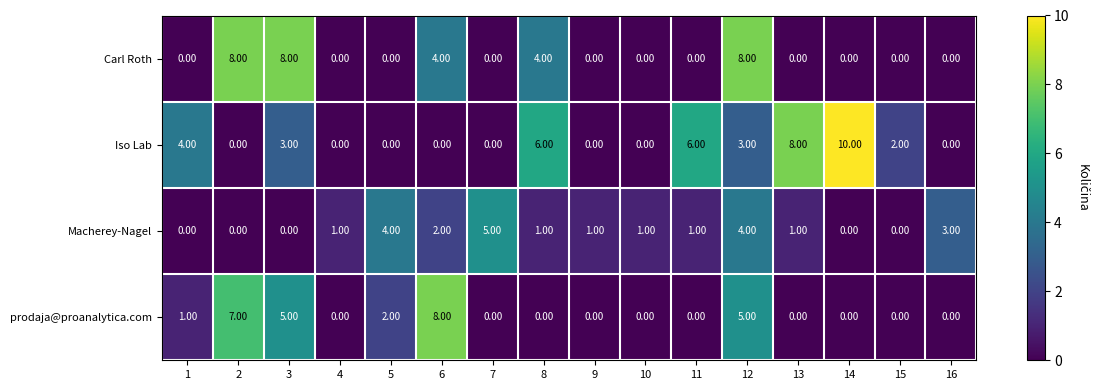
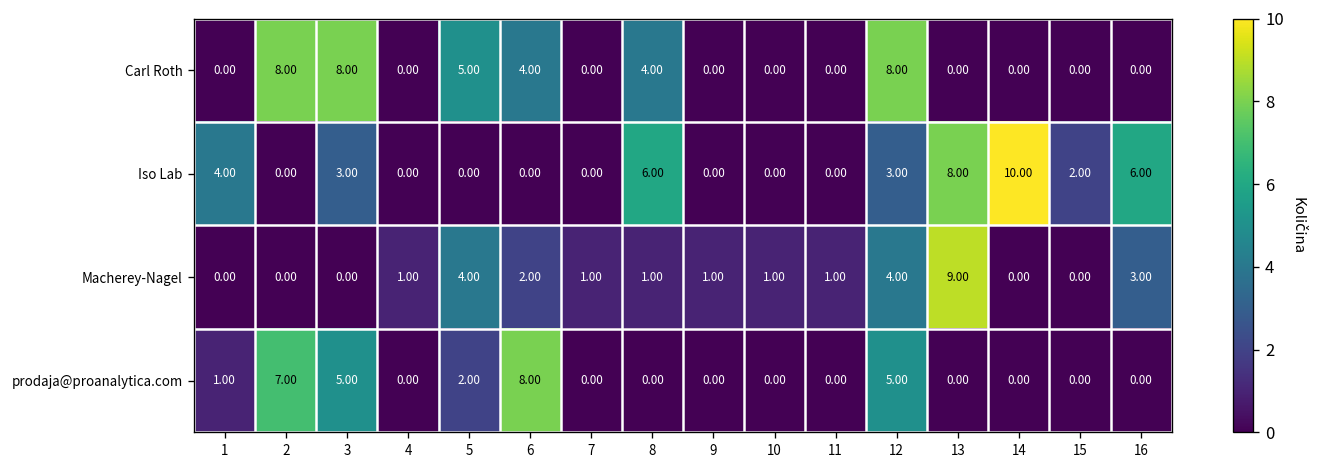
  {
    "Carl Roth": {
      "1": 0.00,
      "2": 8.00,
      "3": 8.00,
      "4": 0.00,
-     "5": 0.00,
+     "5": 5.00,
      "6": 4.00,
      "7": 0.00,
      "8": 4.00,
      "9": 0.00,
      "10": 0.00,
      "11": 0.00,
      "12": 8.00,
      "13": 0.00,
      "14": 0.00,
      "15": 0.00,
      "16": 0.00
    },
    "Iso Lab": {
      "1": 4.00,
      "2": 0.00,
      "3": 3.00,
      "4": 0.00,
      "5": 0.00,
      "6": 0.00,
      "7": 0.00,
      "8": 6.00,
      "9": 0.00,
      "10": 0.00,
-     "11": 6.00,
+     "11": 0.00,
      "12": 3.00,
      "13": 8.00,
      "14": 10.00,
      "15": 2.00,
-     "16": 0.00
+     "16": 6.00
    },
    "Macherey-Nagel": {
      "1": 0.00,
      "2": 0.00,
      "3": 0.00,
      "4": 1.00,
      "5": 4.00,
      "6": 2.00,
-     "7": 5.00,
+     "7": 1.00,
      "8": 1.00,
      "9": 1.00,
      "10": 1.00,
      "11": 1.00,
      "12": 4.00,
-     "13": 1.00,
+     "13": 9.00,
      "14": 0.00,
      "15": 0.00,
      "16": 3.00
    },
    "prodaja@proanalytica.com": {
      "1": 1.00,
      "2": 7.00,
      "3": 5.00,
      "4": 0.00,
      "5": 2.00,
      "6": 8.00,
      "7": 0.00,
      "8": 0.00,
      "9": 0.00,
      "10": 0.00,
      "11": 0.00,
      "12": 5.00,
      "13": 0.00,
      "14": 0.00,
      "15": 0.00,
      "16": 0.00
    }
  }
